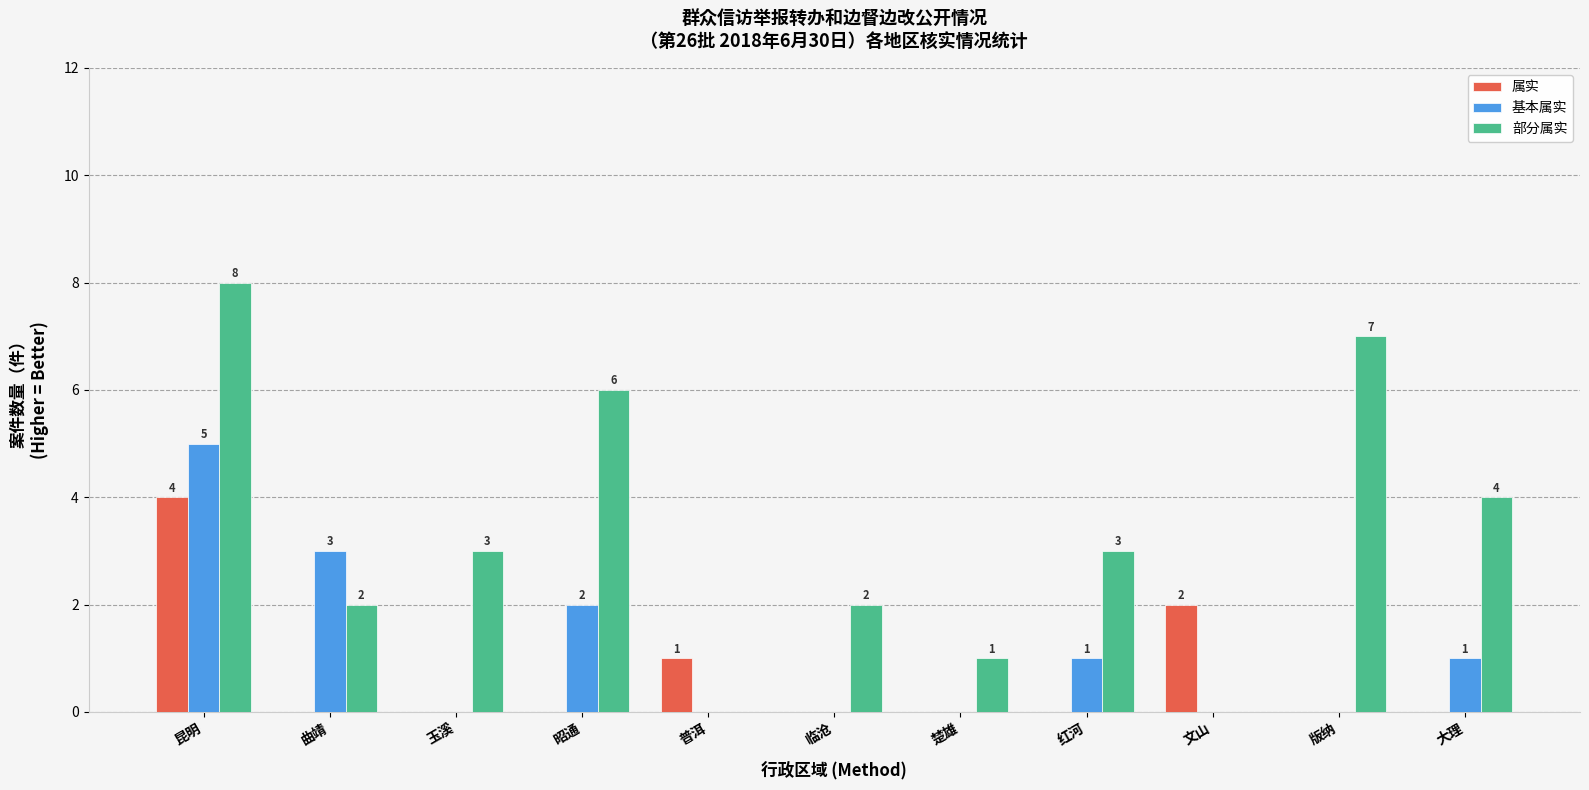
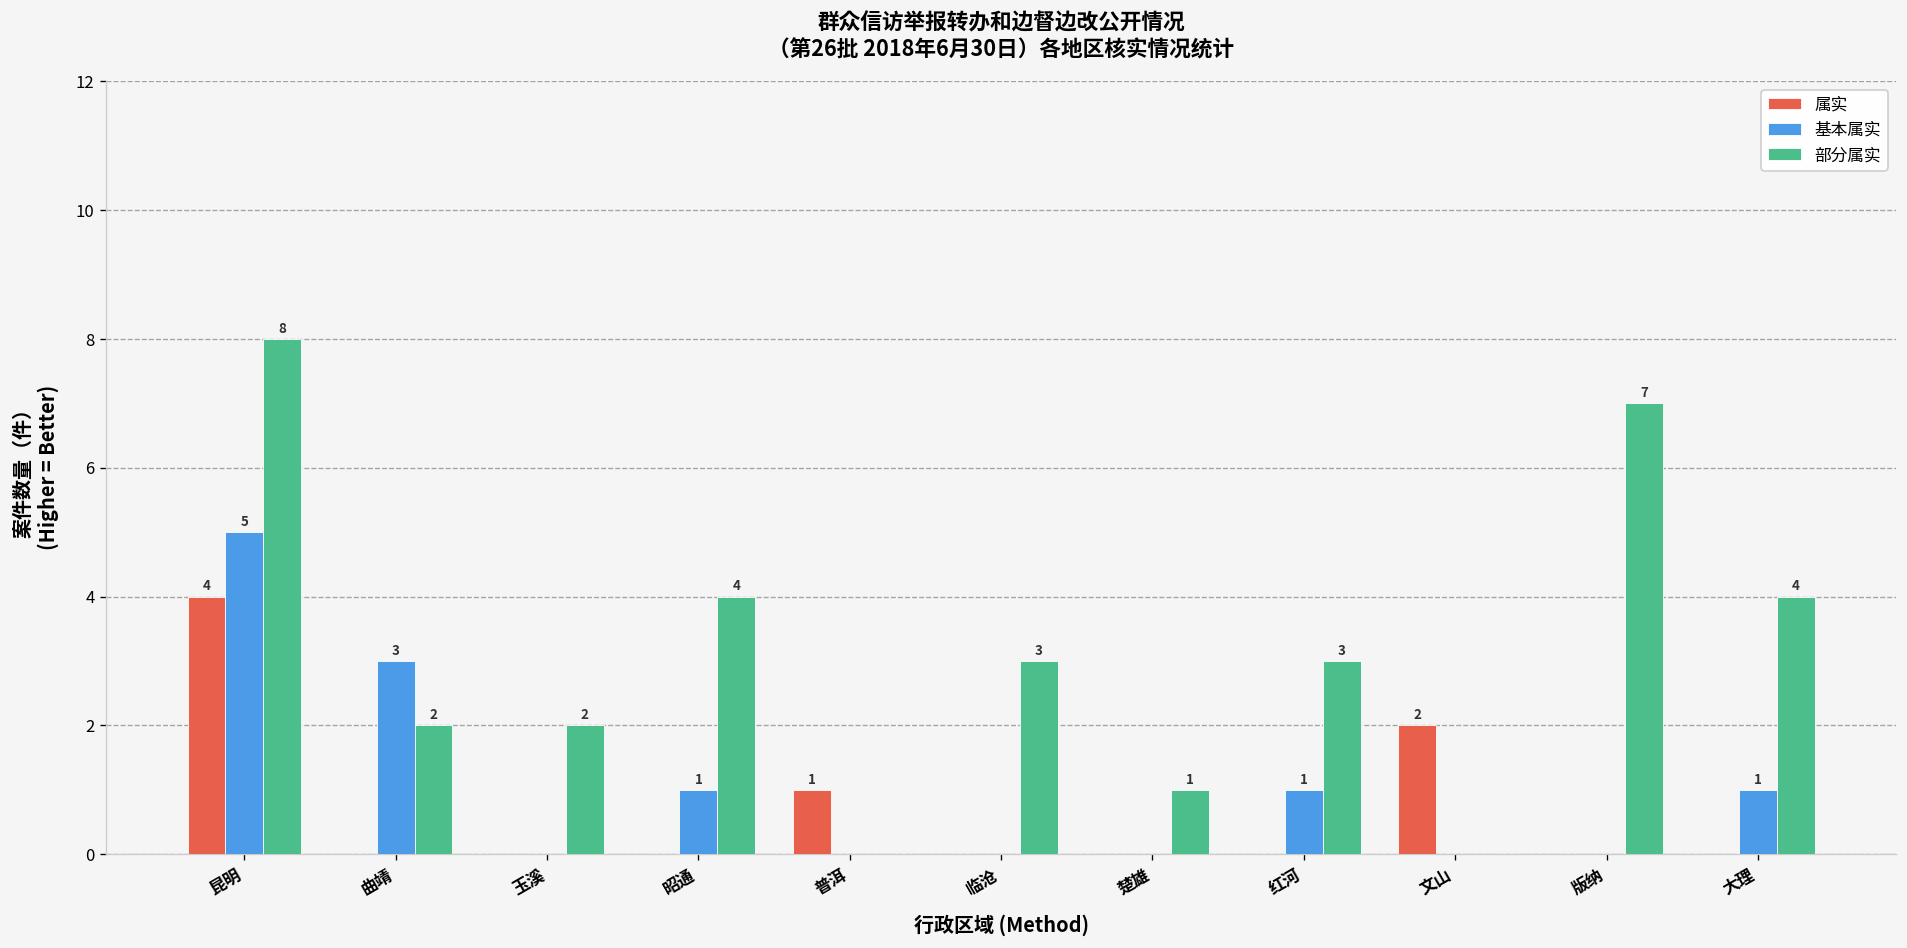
  {
    "属实": {
      "昆明": 4,
      "普洱": 1,
      "文山": 2
    },
    "基本属实": {
      "昆明": 5,
      "曲靖": 3,
-     "昭通": 2,
+     "昭通": 1,
      "红河": 1,
      "大理": 1
    },
    "部分属实": {
      "昆明": 8,
      "曲靖": 2,
-     "玉溪": 3,
-     "昭通": 6,
-     "临沧": 2,
+     "玉溪": 2,
+     "昭通": 4,
+     "临沧": 3,
      "楚雄": 1,
      "红河": 3,
      "版纳": 7,
      "大理": 4
    }
  }
